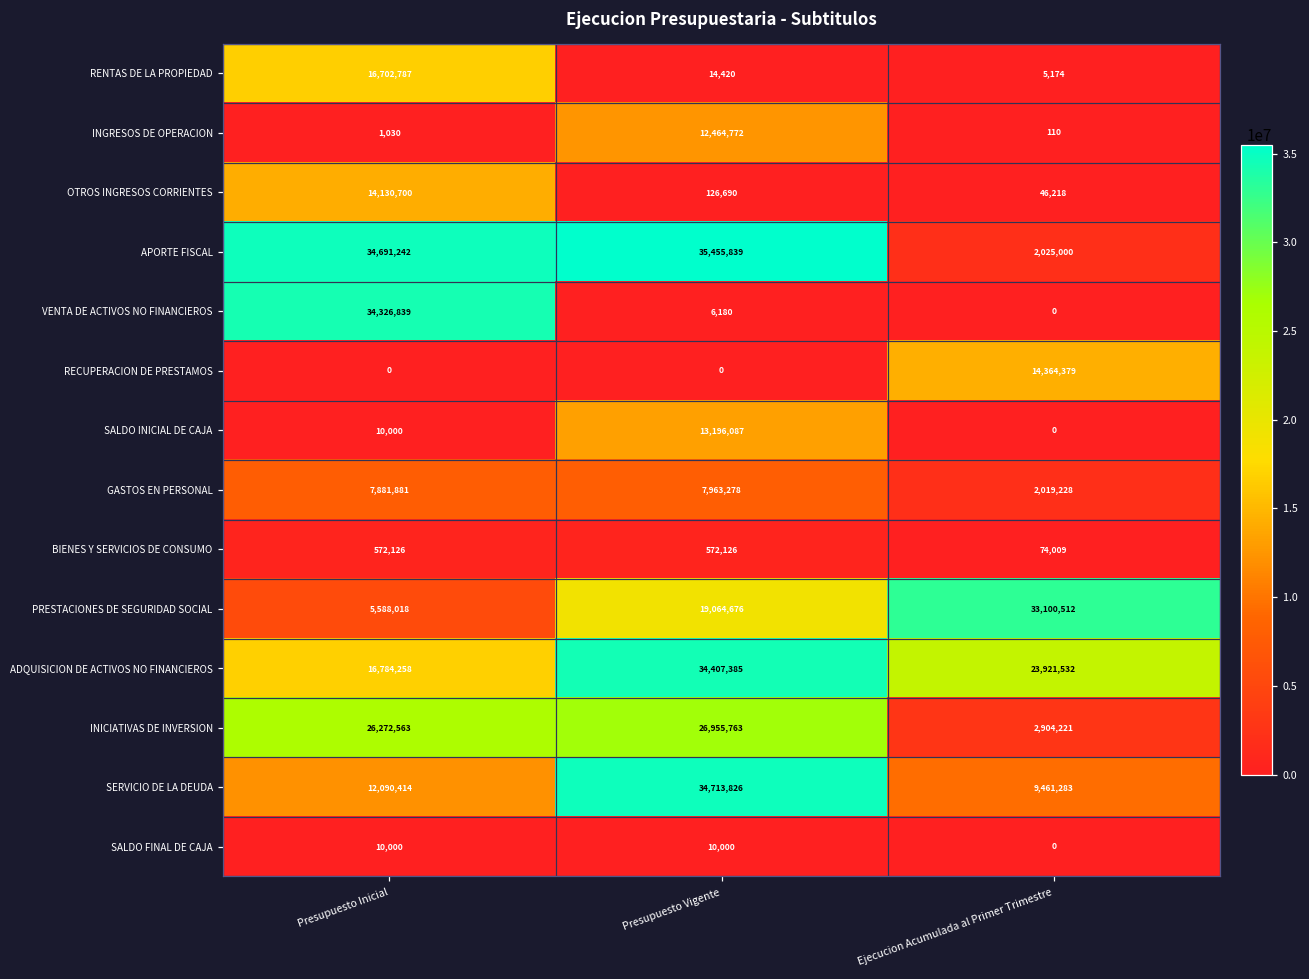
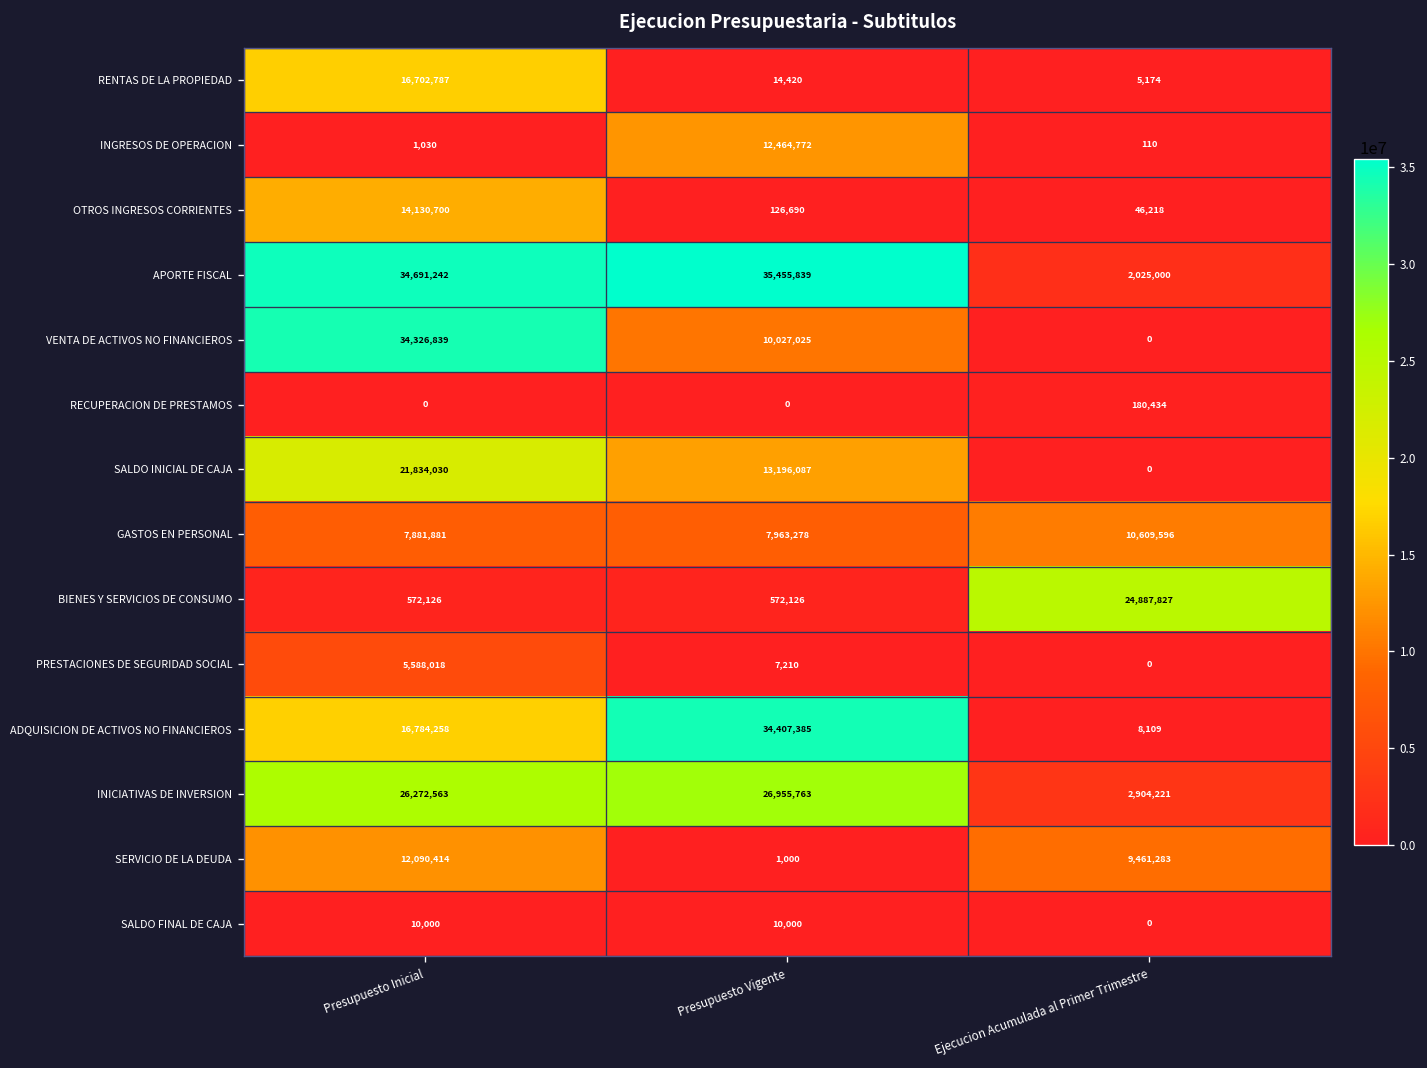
  {
    "RENTAS DE LA PROPIEDAD": {
      "Presupuesto Inicial": "16,702,787",
      "Presupuesto Vigente": "14,420",
      "Ejecucion Acumulada al Primer Trimestre": "5,174"
    },
    "INGRESOS DE OPERACION": {
      "Presupuesto Inicial": "1,030",
      "Presupuesto Vigente": "12,464,772",
      "Ejecucion Acumulada al Primer Trimestre": "110"
    },
    "OTROS INGRESOS CORRIENTES": {
      "Presupuesto Inicial": "14,130,700",
      "Presupuesto Vigente": "126,690",
      "Ejecucion Acumulada al Primer Trimestre": "46,218"
    },
    "APORTE FISCAL": {
      "Presupuesto Inicial": "34,691,242",
      "Presupuesto Vigente": "35,455,839",
      "Ejecucion Acumulada al Primer Trimestre": "2,025,000"
    },
    "VENTA DE ACTIVOS NO FINANCIEROS": {
      "Presupuesto Inicial": "34,326,839",
-     "Presupuesto Vigente": "6,180",
+     "Presupuesto Vigente": "10,027,025",
      "Ejecucion Acumulada al Primer Trimestre": "0"
    },
    "RECUPERACION DE PRESTAMOS": {
      "Presupuesto Inicial": "0",
      "Presupuesto Vigente": "0",
-     "Ejecucion Acumulada al Primer Trimestre": "14,364,379"
+     "Ejecucion Acumulada al Primer Trimestre": "180,434"
    },
    "SALDO INICIAL DE CAJA": {
-     "Presupuesto Inicial": "10,000",
+     "Presupuesto Inicial": "21,834,030",
      "Presupuesto Vigente": "13,196,087",
      "Ejecucion Acumulada al Primer Trimestre": "0"
    },
    "GASTOS EN PERSONAL": {
      "Presupuesto Inicial": "7,881,881",
      "Presupuesto Vigente": "7,963,278",
-     "Ejecucion Acumulada al Primer Trimestre": "2,019,228"
+     "Ejecucion Acumulada al Primer Trimestre": "10,609,596"
    },
    "BIENES Y SERVICIOS DE CONSUMO": {
      "Presupuesto Inicial": "572,126",
      "Presupuesto Vigente": "572,126",
-     "Ejecucion Acumulada al Primer Trimestre": "74,009"
+     "Ejecucion Acumulada al Primer Trimestre": "24,887,827"
    },
    "PRESTACIONES DE SEGURIDAD SOCIAL": {
      "Presupuesto Inicial": "5,588,018",
-     "Presupuesto Vigente": "19,064,676",
-     "Ejecucion Acumulada al Primer Trimestre": "33,100,512"
+     "Presupuesto Vigente": "7,210",
+     "Ejecucion Acumulada al Primer Trimestre": "0"
    },
    "ADQUISICION DE ACTIVOS NO FINANCIEROS": {
      "Presupuesto Inicial": "16,784,258",
      "Presupuesto Vigente": "34,407,385",
-     "Ejecucion Acumulada al Primer Trimestre": "23,921,532"
+     "Ejecucion Acumulada al Primer Trimestre": "8,109"
    },
    "INICIATIVAS DE INVERSION": {
      "Presupuesto Inicial": "26,272,563",
      "Presupuesto Vigente": "26,955,763",
      "Ejecucion Acumulada al Primer Trimestre": "2,904,221"
    },
    "SERVICIO DE LA DEUDA": {
      "Presupuesto Inicial": "12,090,414",
-     "Presupuesto Vigente": "34,713,826",
+     "Presupuesto Vigente": "1,000",
      "Ejecucion Acumulada al Primer Trimestre": "9,461,283"
    },
    "SALDO FINAL DE CAJA": {
      "Presupuesto Inicial": "10,000",
      "Presupuesto Vigente": "10,000",
      "Ejecucion Acumulada al Primer Trimestre": "0"
    }
  }
